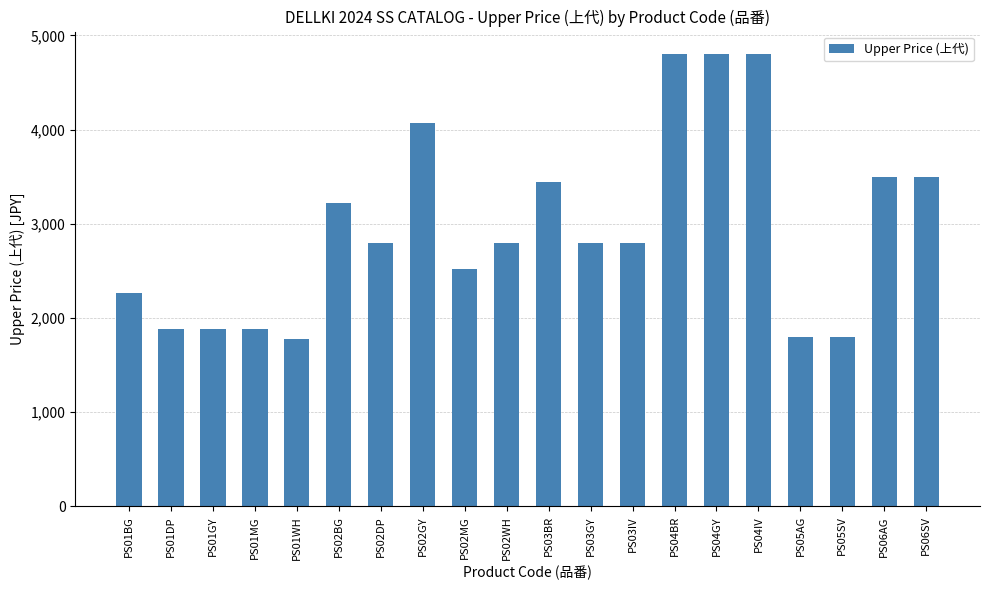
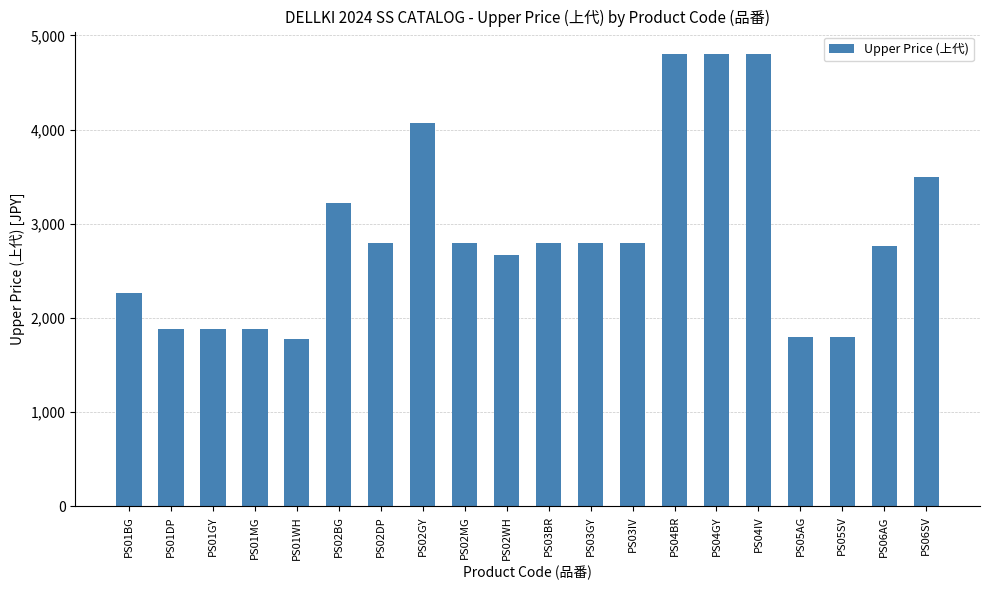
  {
    "PS01BG": "2,300",
    "PS01DP": "1,900",
    "PS01GY": "1,900",
    "PS01MG": "1,900",
    "PS01WH": "1,800",
    "PS02BG": "3,200",
    "PS02DP": "2,800",
    "PS02GY": "4,100",
-   "PS02MG": "2,500",
-   "PS02WH": "2,800",
-   "PS03BR": "3,400",
+   "PS02MG": "2,800",
+   "PS02WH": "2,700",
+   "PS03BR": "2,800",
    "PS03GY": "2,800",
    "PS03IV": "2,800",
    "PS04BR": "4,800",
    "PS04GY": "4,800",
    "PS04IV": "4,800",
    "PS05AG": "1,800",
    "PS05SV": "1,800",
-   "PS06AG": "3,500",
+   "PS06AG": "2,800",
    "PS06SV": "3,500"
  }
